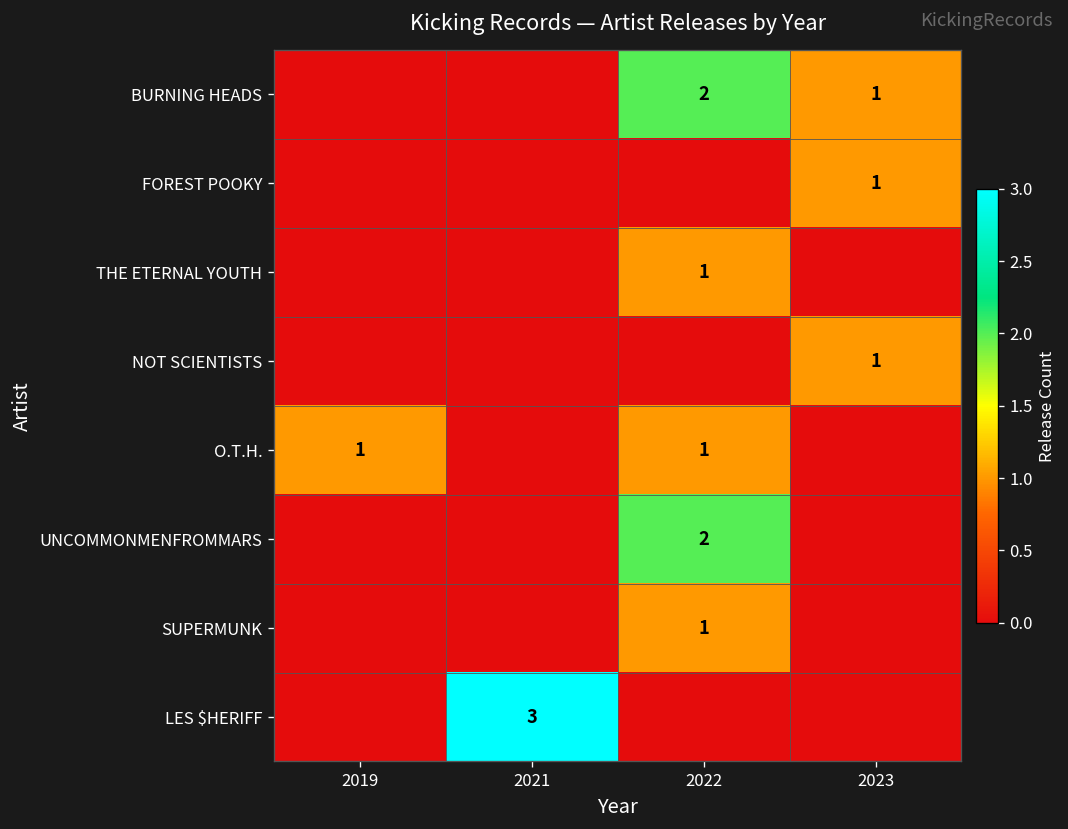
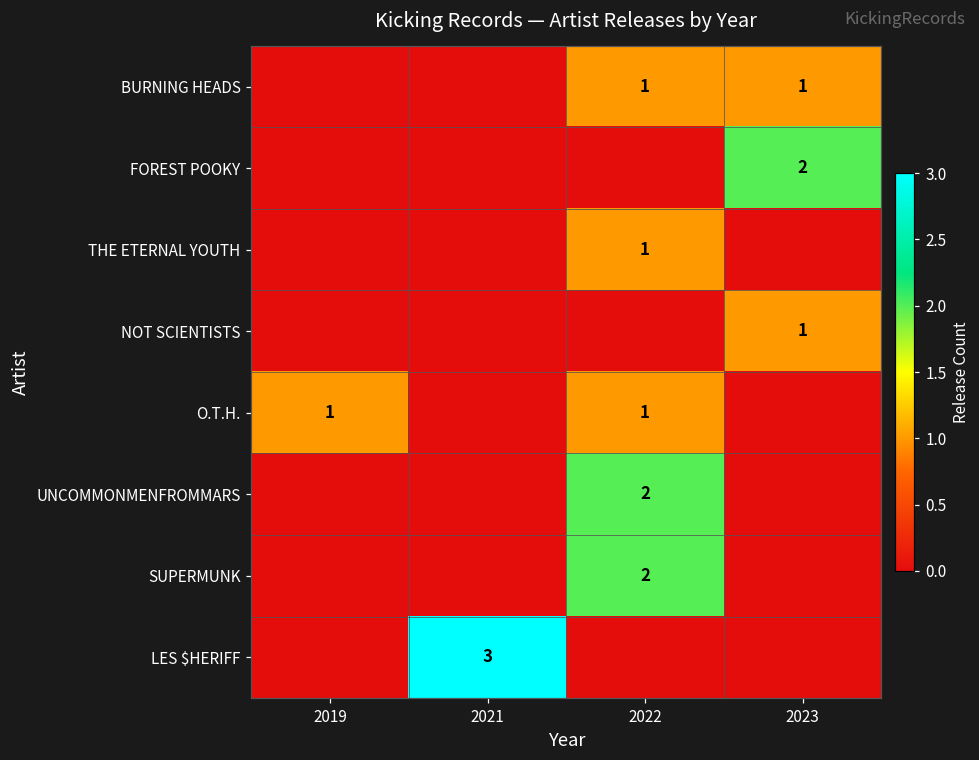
  {
    "BURNING HEADS": {
-     "2022": 2,
+     "2022": 1,
      "2023": 1
    },
    "FOREST POOKY": {
-     "2023": 1
+     "2023": 2
    },
    "THE ETERNAL YOUTH": {
      "2022": 1
    },
    "NOT SCIENTISTS": {
      "2023": 1
    },
    "O.T.H.": {
      "2019": 1,
      "2022": 1
    },
    "UNCOMMONMENFROMMARS": {
      "2022": 2
    },
    "SUPERMUNK": {
-     "2022": 1
+     "2022": 2
    },
    "LES $HERIFF": {
      "2021": 3
    }
  }
